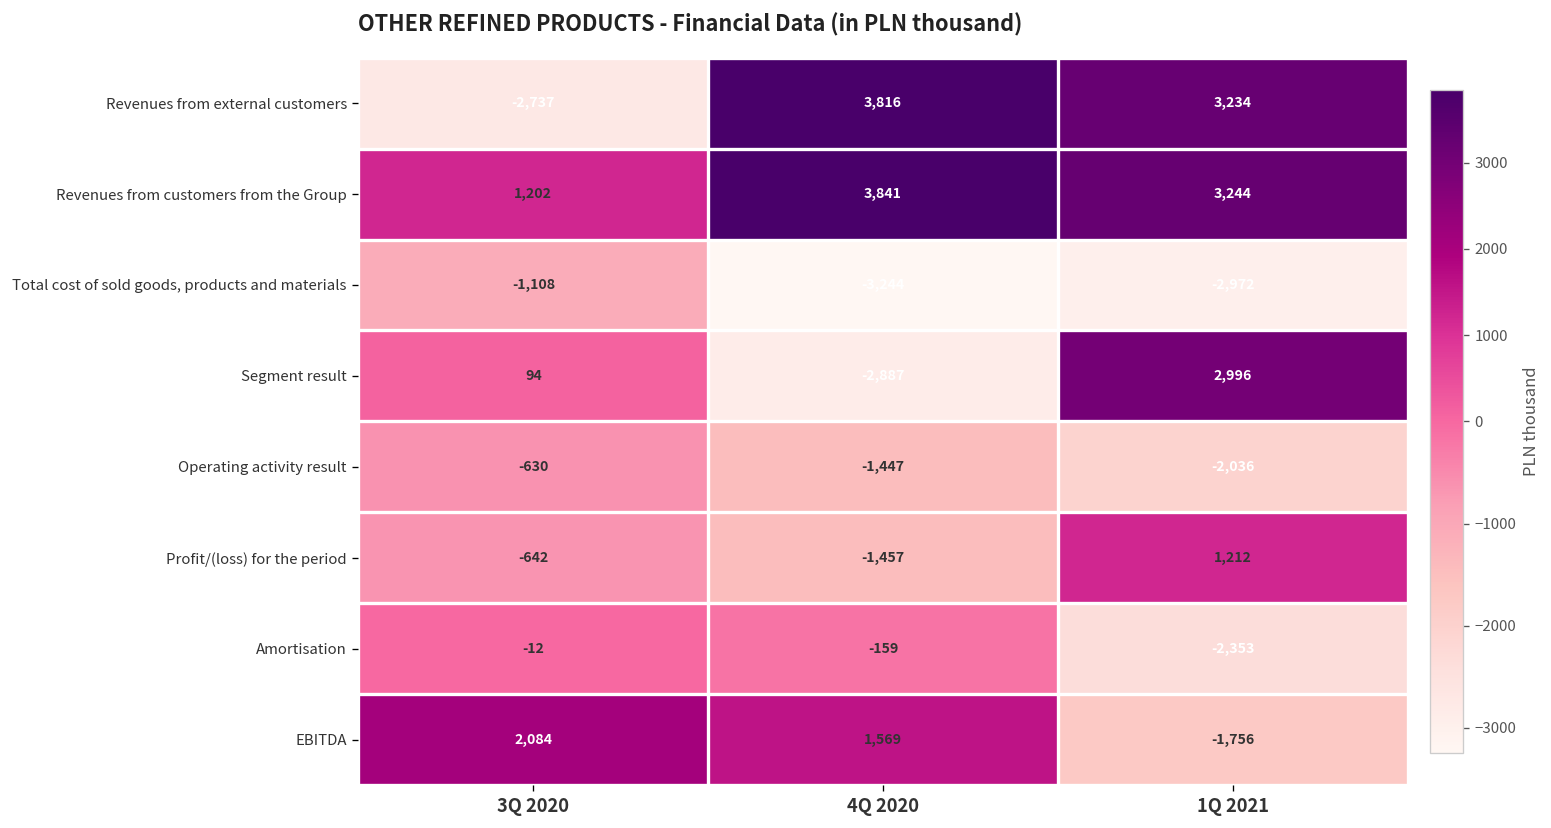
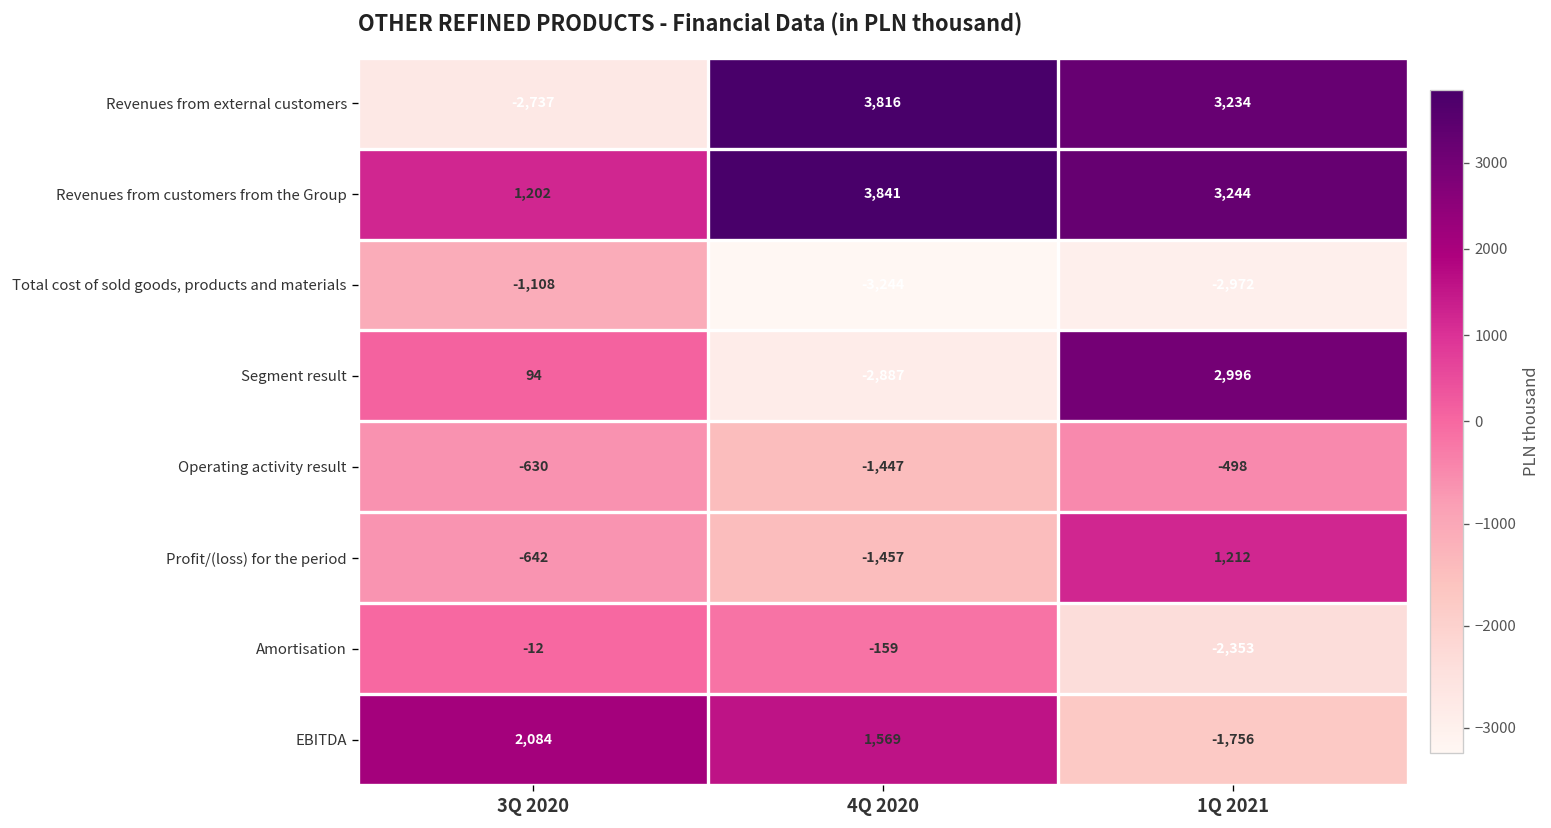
  {
    "Revenues from external customers": {
      "4Q 2020": "3,816",
      "1Q 2021": "3,234"
    },
    "Revenues from customers from the Group": {
      "3Q 2020": "1,202",
      "4Q 2020": "3,841",
      "1Q 2021": "3,244"
    },
    "Total cost of sold goods, products and materials": {
      "3Q 2020": "-1,108"
    },
    "Segment result": {
      "3Q 2020": "94",
      "1Q 2021": "2,996"
    },
    "Operating activity result": {
      "3Q 2020": "-630",
      "4Q 2020": "-1,447",
-     "1Q 2021": "-2,036"
+     "1Q 2021": "-498"
    },
    "Profit/(loss) for the period": {
      "3Q 2020": "-642",
      "4Q 2020": "-1,457",
      "1Q 2021": "1,212"
    },
    "Amortisation": {
      "3Q 2020": "-12",
      "4Q 2020": "-159"
    },
    "EBITDA": {
      "3Q 2020": "2,084",
      "4Q 2020": "1,569",
      "1Q 2021": "-1,756"
    }
  }
